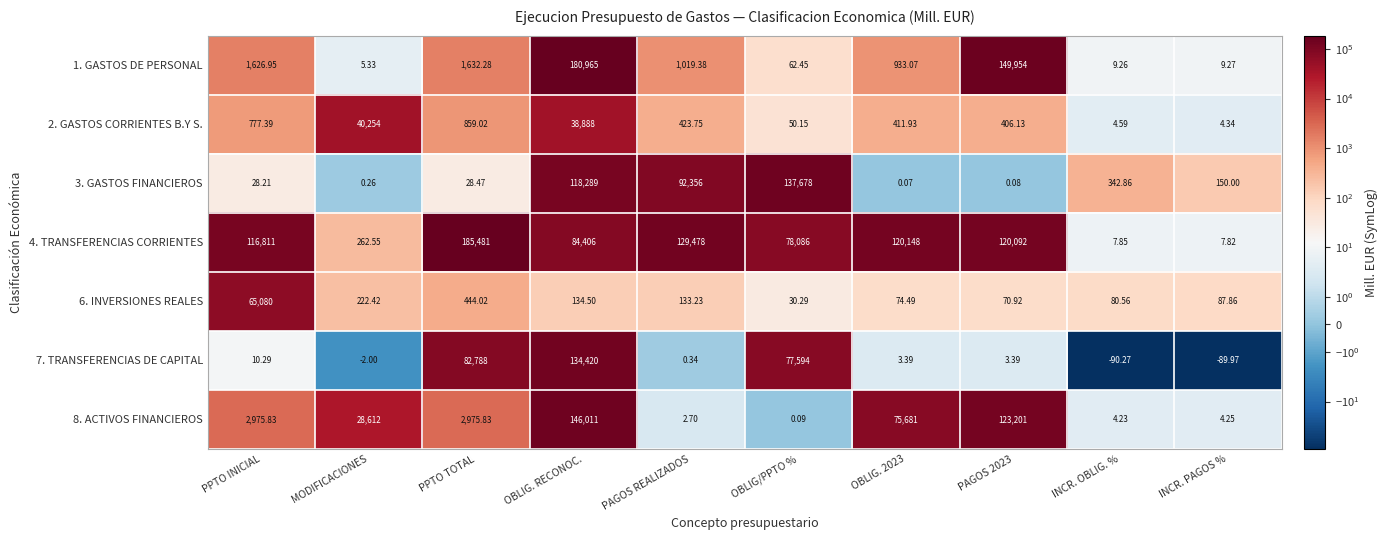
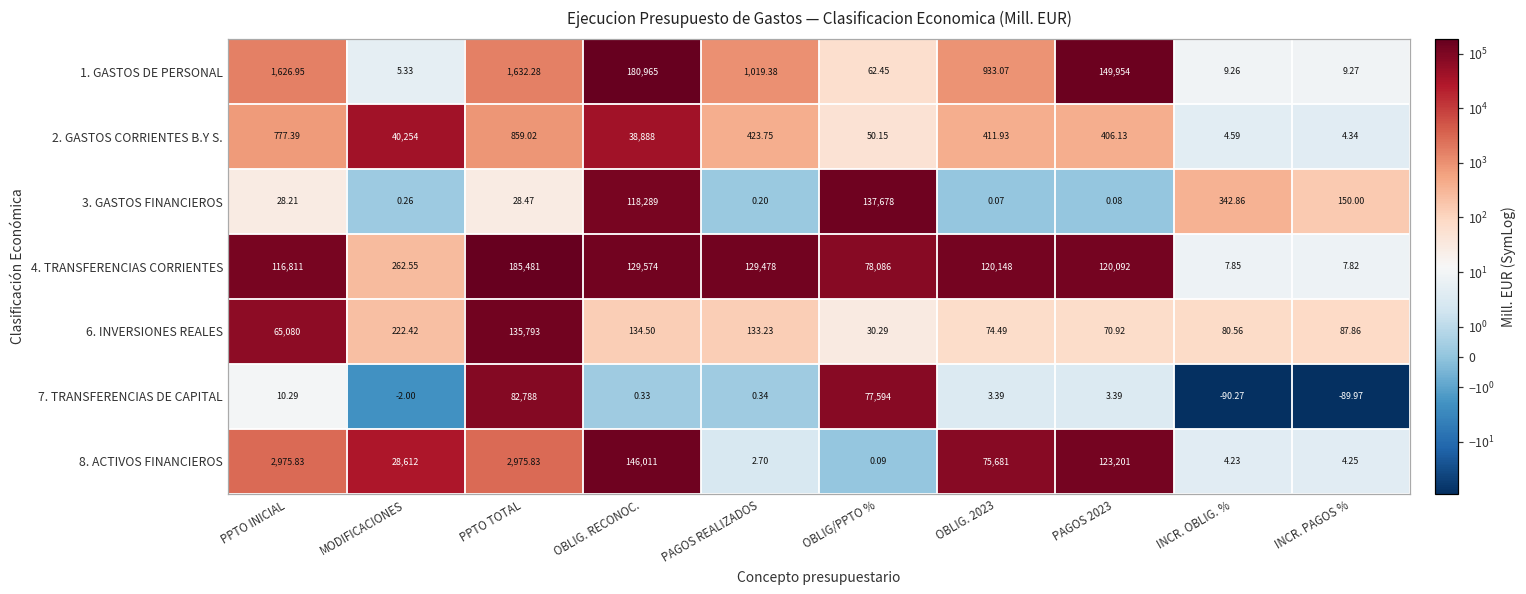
  {
    "1. GASTOS DE PERSONAL": {
      "PPTO INICIAL": "1,626.95",
      "MODIFICACIONES": "5.33",
      "PPTO TOTAL": "1,632.28",
      "OBLIG. RECONOC.": "180,965",
      "PAGOS REALIZADOS": "1,019.38",
      "OBLIG/PPTO %": "62.45",
      "OBLIG. 2023": "933.07",
      "PAGOS 2023": "149,954",
      "INCR. OBLIG. %": "9.26",
      "INCR. PAGOS %": "9.27"
    },
    "2. GASTOS CORRIENTES B.Y S.": {
      "PPTO INICIAL": "777.39",
      "MODIFICACIONES": "40,254",
      "PPTO TOTAL": "859.02",
      "OBLIG. RECONOC.": "38,888",
      "PAGOS REALIZADOS": "423.75",
      "OBLIG/PPTO %": "50.15",
      "OBLIG. 2023": "411.93",
      "PAGOS 2023": "406.13",
      "INCR. OBLIG. %": "4.59",
      "INCR. PAGOS %": "4.34"
    },
    "3. GASTOS FINANCIEROS": {
      "PPTO INICIAL": "28.21",
      "MODIFICACIONES": "0.26",
      "PPTO TOTAL": "28.47",
      "OBLIG. RECONOC.": "118,289",
-     "PAGOS REALIZADOS": "92,356",
+     "PAGOS REALIZADOS": "0.20",
      "OBLIG/PPTO %": "137,678",
      "OBLIG. 2023": "0.07",
      "PAGOS 2023": "0.08",
      "INCR. OBLIG. %": "342.86",
      "INCR. PAGOS %": "150.00"
    },
    "4. TRANSFERENCIAS CORRIENTES": {
      "PPTO INICIAL": "116,811",
      "MODIFICACIONES": "262.55",
      "PPTO TOTAL": "185,481",
-     "OBLIG. RECONOC.": "84,406",
+     "OBLIG. RECONOC.": "129,574",
      "PAGOS REALIZADOS": "129,478",
      "OBLIG/PPTO %": "78,086",
      "OBLIG. 2023": "120,148",
      "PAGOS 2023": "120,092",
      "INCR. OBLIG. %": "7.85",
      "INCR. PAGOS %": "7.82"
    },
    "6. INVERSIONES REALES": {
      "PPTO INICIAL": "65,080",
      "MODIFICACIONES": "222.42",
-     "PPTO TOTAL": "444.02",
+     "PPTO TOTAL": "135,793",
      "OBLIG. RECONOC.": "134.50",
      "PAGOS REALIZADOS": "133.23",
      "OBLIG/PPTO %": "30.29",
      "OBLIG. 2023": "74.49",
      "PAGOS 2023": "70.92",
      "INCR. OBLIG. %": "80.56",
      "INCR. PAGOS %": "87.86"
    },
    "7. TRANSFERENCIAS DE CAPITAL": {
      "PPTO INICIAL": "10.29",
      "MODIFICACIONES": "-2.00",
      "PPTO TOTAL": "82,788",
-     "OBLIG. RECONOC.": "134,420",
+     "OBLIG. RECONOC.": "0.33",
      "PAGOS REALIZADOS": "0.34",
      "OBLIG/PPTO %": "77,594",
      "OBLIG. 2023": "3.39",
      "PAGOS 2023": "3.39",
      "INCR. OBLIG. %": "-90.27",
      "INCR. PAGOS %": "-89.97"
    },
    "8. ACTIVOS FINANCIEROS": {
      "PPTO INICIAL": "2,975.83",
      "MODIFICACIONES": "28,612",
      "PPTO TOTAL": "2,975.83",
      "OBLIG. RECONOC.": "146,011",
      "PAGOS REALIZADOS": "2.70",
      "OBLIG/PPTO %": "0.09",
      "OBLIG. 2023": "75,681",
      "PAGOS 2023": "123,201",
      "INCR. OBLIG. %": "4.23",
      "INCR. PAGOS %": "4.25"
    }
  }
